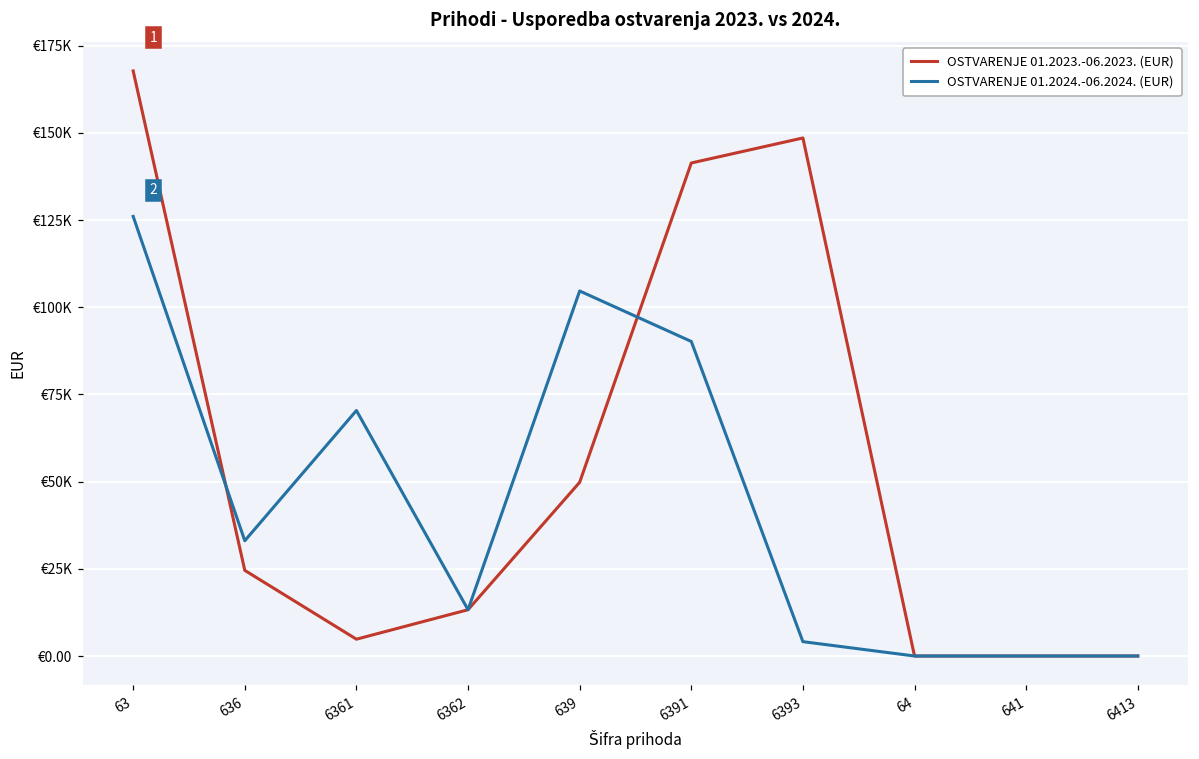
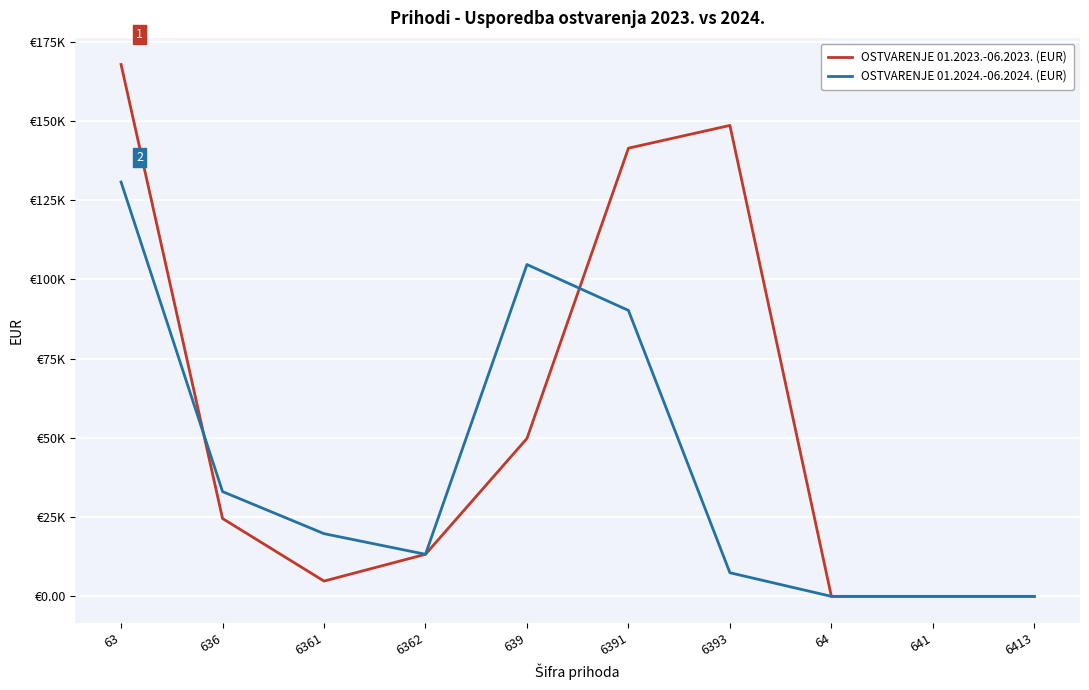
  {
    "OSTVARENJE 01.2023.-06.2023. (EUR)": {
      "63": "€168000",
      "636": "€25000",
      "6361": "€5000",
      "639": "€50000",
      "6391": "€141000",
      "6393": "€149000"
    },
    "OSTVARENJE 01.2024.-06.2024. (EUR)": {
-     "63": "€126000",
+     "63": "€131000",
      "636": "€33000",
-     "6361": "€70000",
+     "6361": "€20000",
      "639": "€105000",
      "6391": "€90000",
-     "6393": "€4000"
+     "6393": "€7000"
    }
  }
